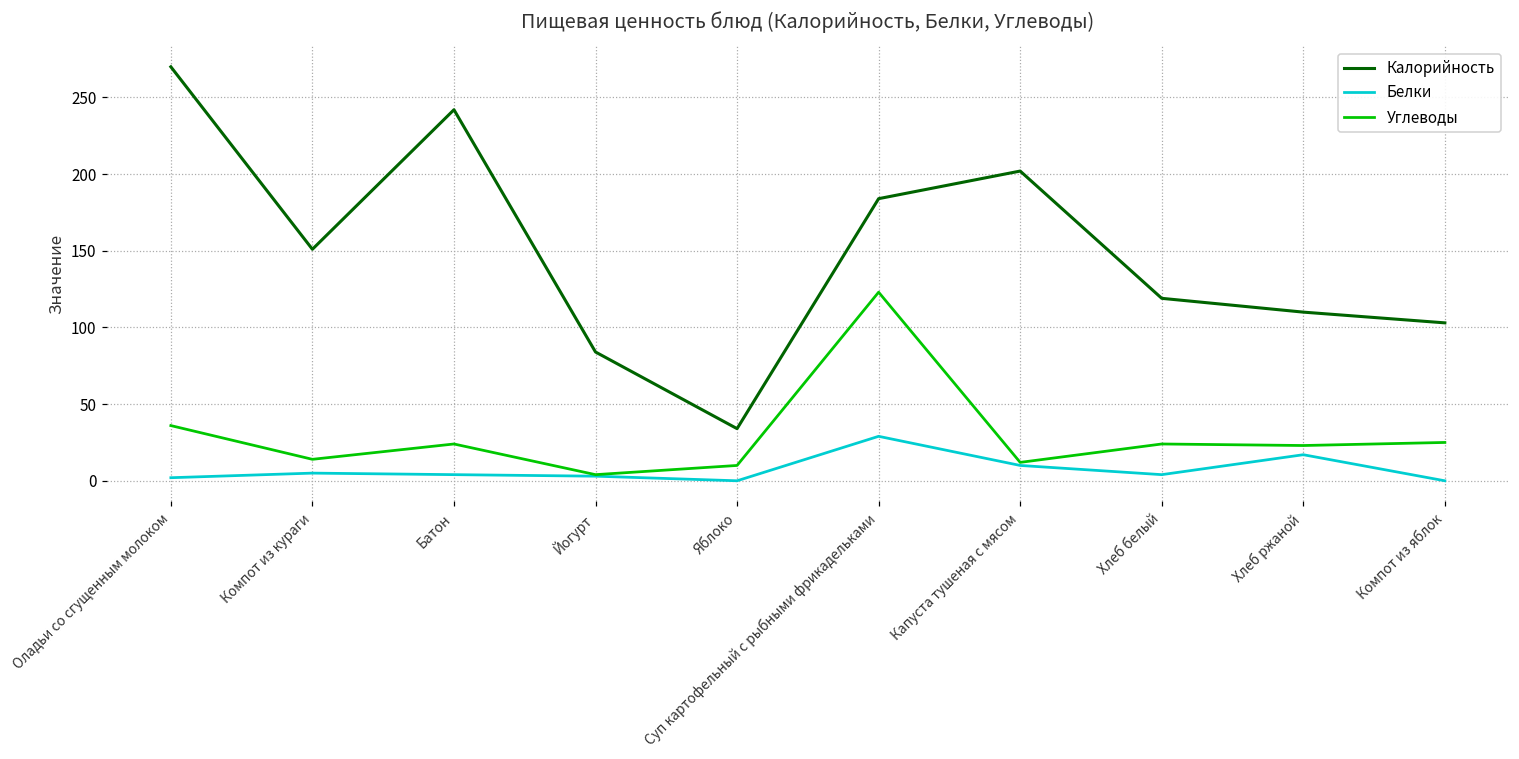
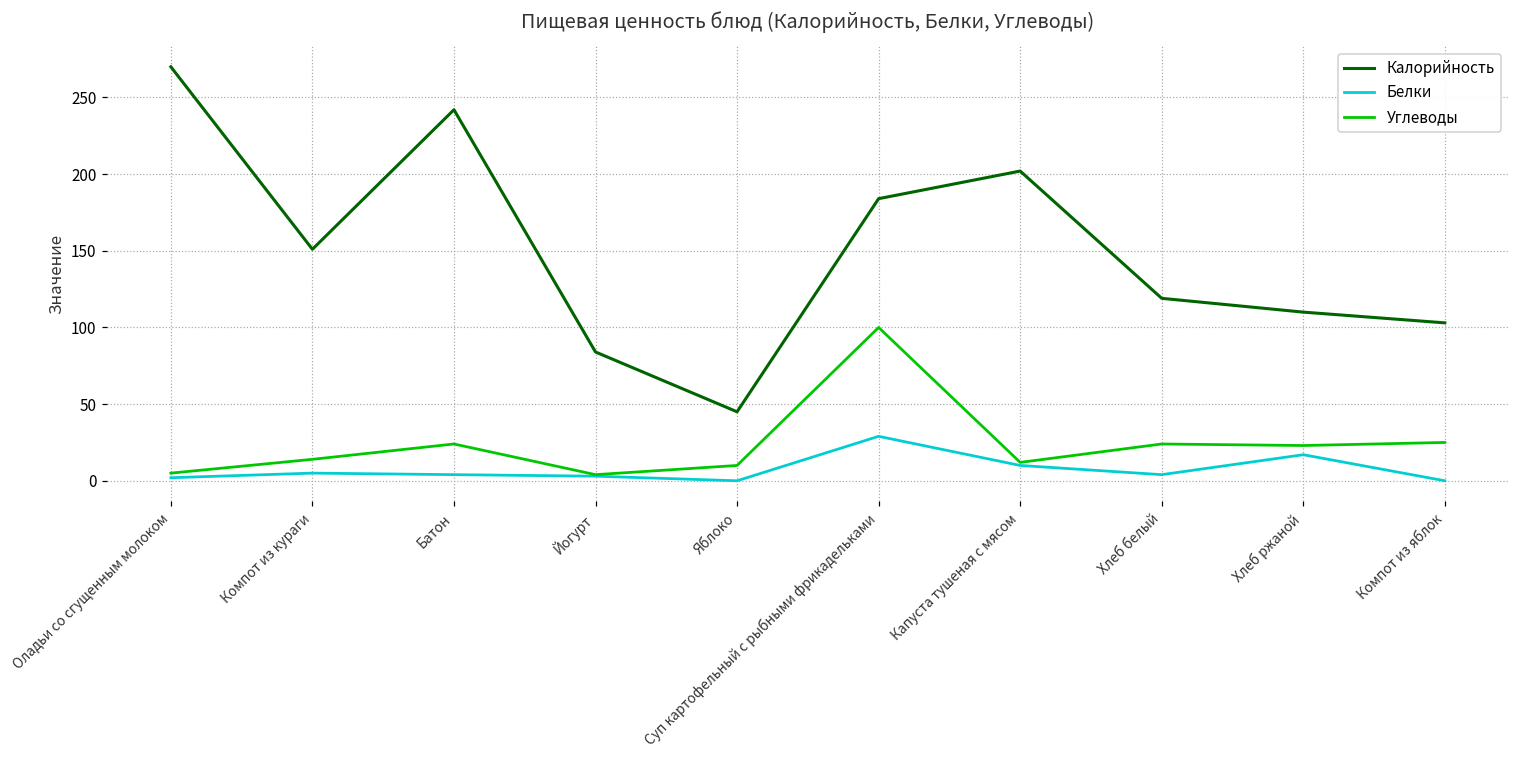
  {
    "Калорийность": {
      "Оладьи со сгущенным молоком": 270,
      "Компот из кураги": 151,
      "Батон": 242,
      "Йогурт": 84,
-     "Яблоко": 34,
+     "Яблоко": 45,
      "Суп картофельный с рыбными фрикадельками": 184,
      "Капуста тушеная с мясом": 202,
      "Хлеб белый": 119,
      "Хлеб ржаной": 110,
      "Компот из яблок": 103
    },
    "Белки": {
      "Оладьи со сгущенным молоком": 2,
      "Компот из кураги": 5,
      "Батон": 4,
      "Яблоко": 0,
      "Суп картофельный с рыбными фрикадельками": 29,
      "Капуста тушеная с мясом": 10,
      "Хлеб белый": 4,
      "Хлеб ржаной": 17,
      "Компот из яблок": 0
    },
    "Углеводы": {
-     "Оладьи со сгущенным молоком": 36,
+     "Оладьи со сгущенным молоком": 5,
      "Компот из кураги": 14,
      "Батон": 24,
      "Яблоко": 10,
-     "Суп картофельный с рыбными фрикадельками": 123,
+     "Суп картофельный с рыбными фрикадельками": 100,
      "Капуста тушеная с мясом": 12,
      "Хлеб белый": 24,
      "Хлеб ржаной": 23,
      "Компот из яблок": 25
    }
  }
